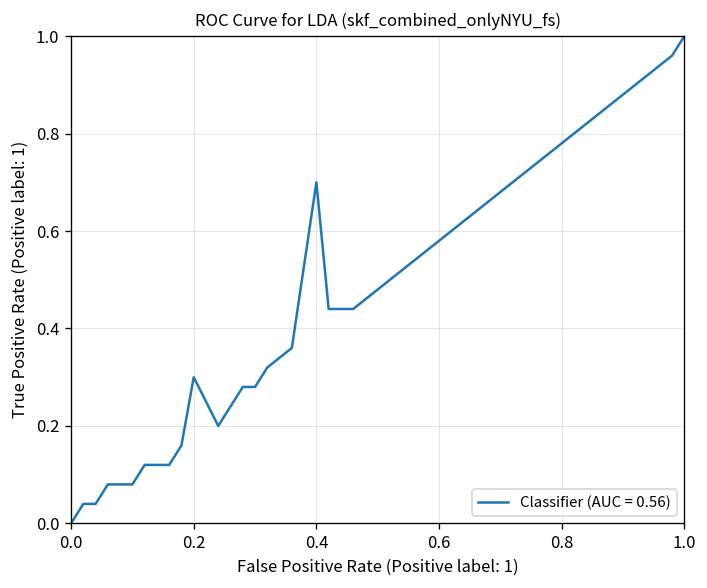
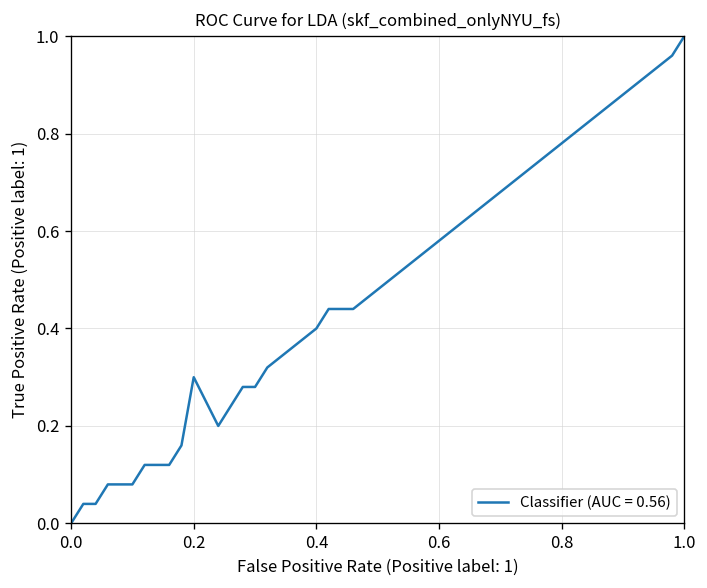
  {
    "0.0": 0.0,
    "0.2": 0.3,
-   "0.4": 0.7,
+   "0.4": 0.4,
    "1.0": 1.0
  }
